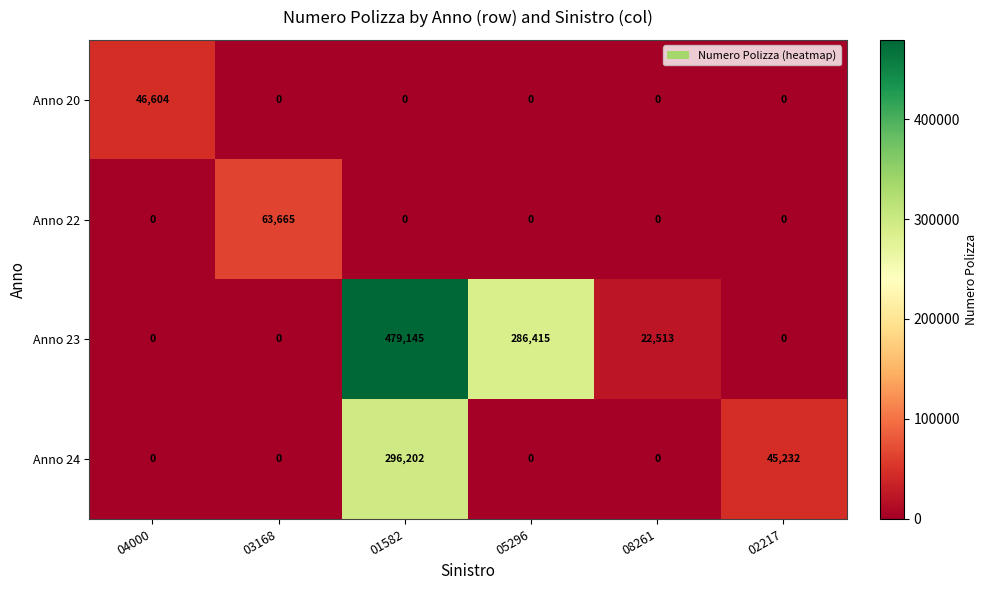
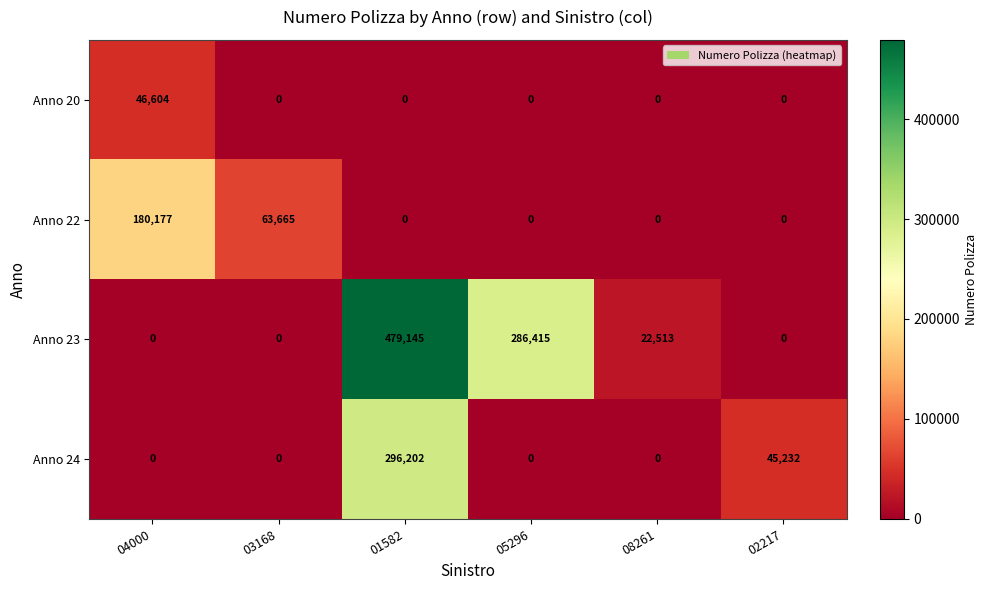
  {
    "Anno 20": {
      "04000": "46,604",
      "03168": "0",
      "01582": "0",
      "05296": "0",
      "08261": "0",
      "02217": "0"
    },
    "Anno 22": {
-     "04000": "0",
+     "04000": "180,177",
      "03168": "63,665",
      "01582": "0",
      "05296": "0",
      "08261": "0",
      "02217": "0"
    },
    "Anno 23": {
      "04000": "0",
      "03168": "0",
      "01582": "479,145",
      "05296": "286,415",
      "08261": "22,513",
      "02217": "0"
    },
    "Anno 24": {
      "04000": "0",
      "03168": "0",
      "01582": "296,202",
      "05296": "0",
      "08261": "0",
      "02217": "45,232"
    }
  }
